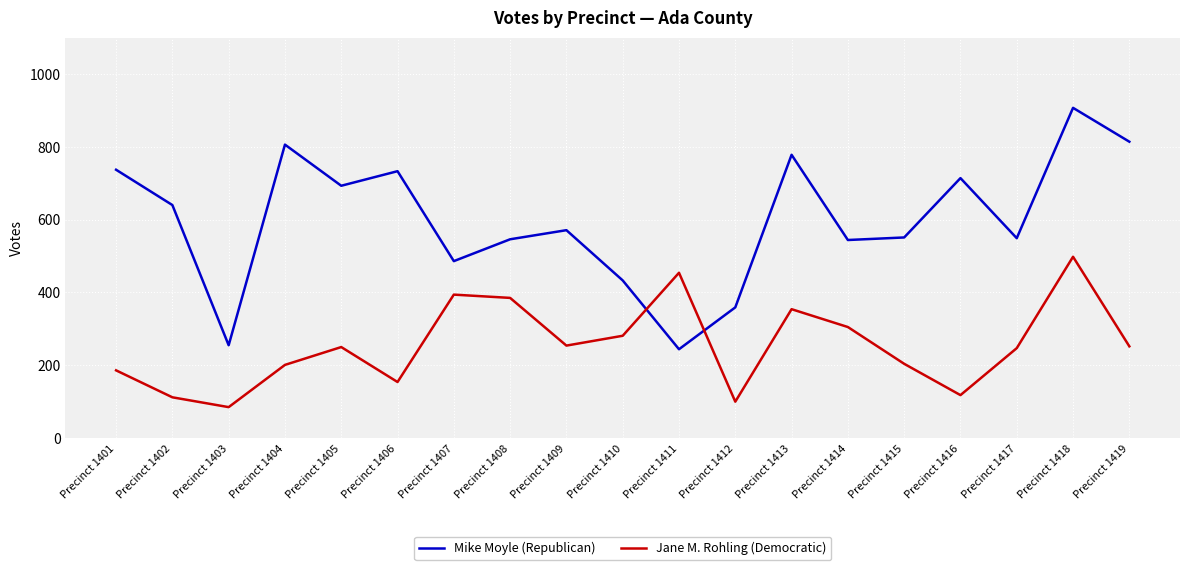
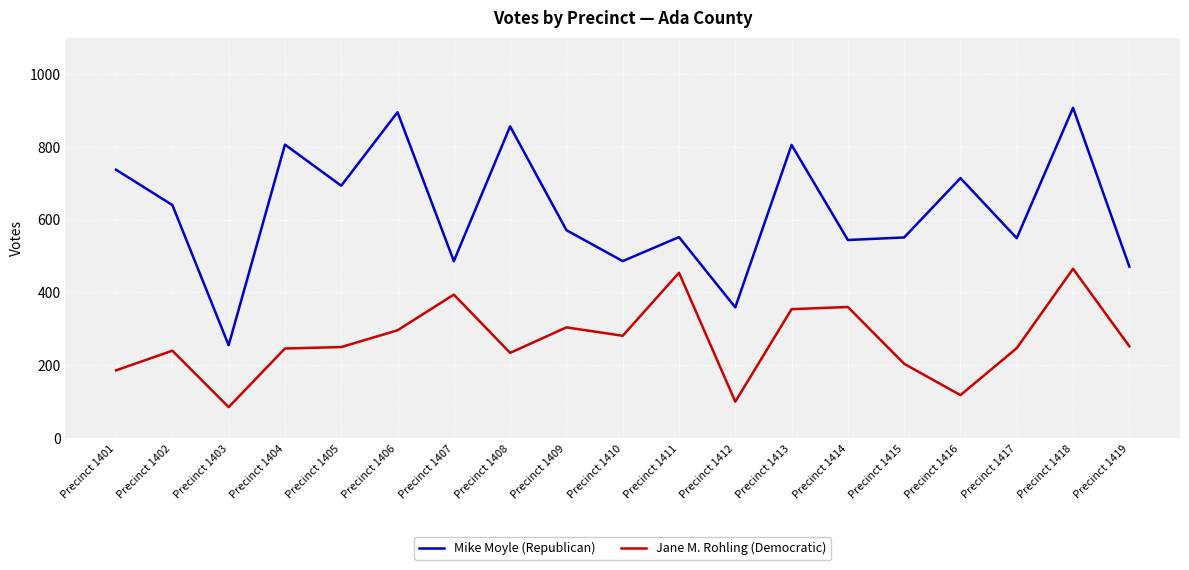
  {
    "Mike Moyle (Republican)": {
      "Precinct 1401": 740,
      "Precinct 1402": 640,
      "Precinct 1403": 260,
      "Precinct 1404": 810,
      "Precinct 1405": 690,
-     "Precinct 1406": 730,
+     "Precinct 1406": 900,
      "Precinct 1407": 490,
-     "Precinct 1408": 550,
+     "Precinct 1408": 860,
      "Precinct 1409": 570,
-     "Precinct 1410": 430,
-     "Precinct 1411": 240,
+     "Precinct 1410": 490,
+     "Precinct 1411": 550,
      "Precinct 1412": 360,
-     "Precinct 1413": 780,
+     "Precinct 1413": 810,
      "Precinct 1414": 540,
      "Precinct 1415": 550,
      "Precinct 1416": 710,
      "Precinct 1417": 550,
      "Precinct 1418": 910,
-     "Precinct 1419": 810
+     "Precinct 1419": 470
    },
    "Jane M. Rohling (Democratic)": {
      "Precinct 1401": 190,
-     "Precinct 1402": 110,
+     "Precinct 1402": 240,
      "Precinct 1403": 90,
-     "Precinct 1404": 200,
+     "Precinct 1404": 250,
      "Precinct 1405": 250,
-     "Precinct 1406": 150,
+     "Precinct 1406": 300,
      "Precinct 1407": 390,
-     "Precinct 1408": 390,
-     "Precinct 1409": 250,
+     "Precinct 1408": 230,
+     "Precinct 1409": 300,
      "Precinct 1410": 280,
      "Precinct 1411": 450,
      "Precinct 1412": 100,
      "Precinct 1413": 350,
-     "Precinct 1414": 310,
+     "Precinct 1414": 360,
      "Precinct 1415": 200,
      "Precinct 1416": 120,
      "Precinct 1417": 250,
-     "Precinct 1418": 500,
+     "Precinct 1418": 470,
      "Precinct 1419": 250
    }
  }
